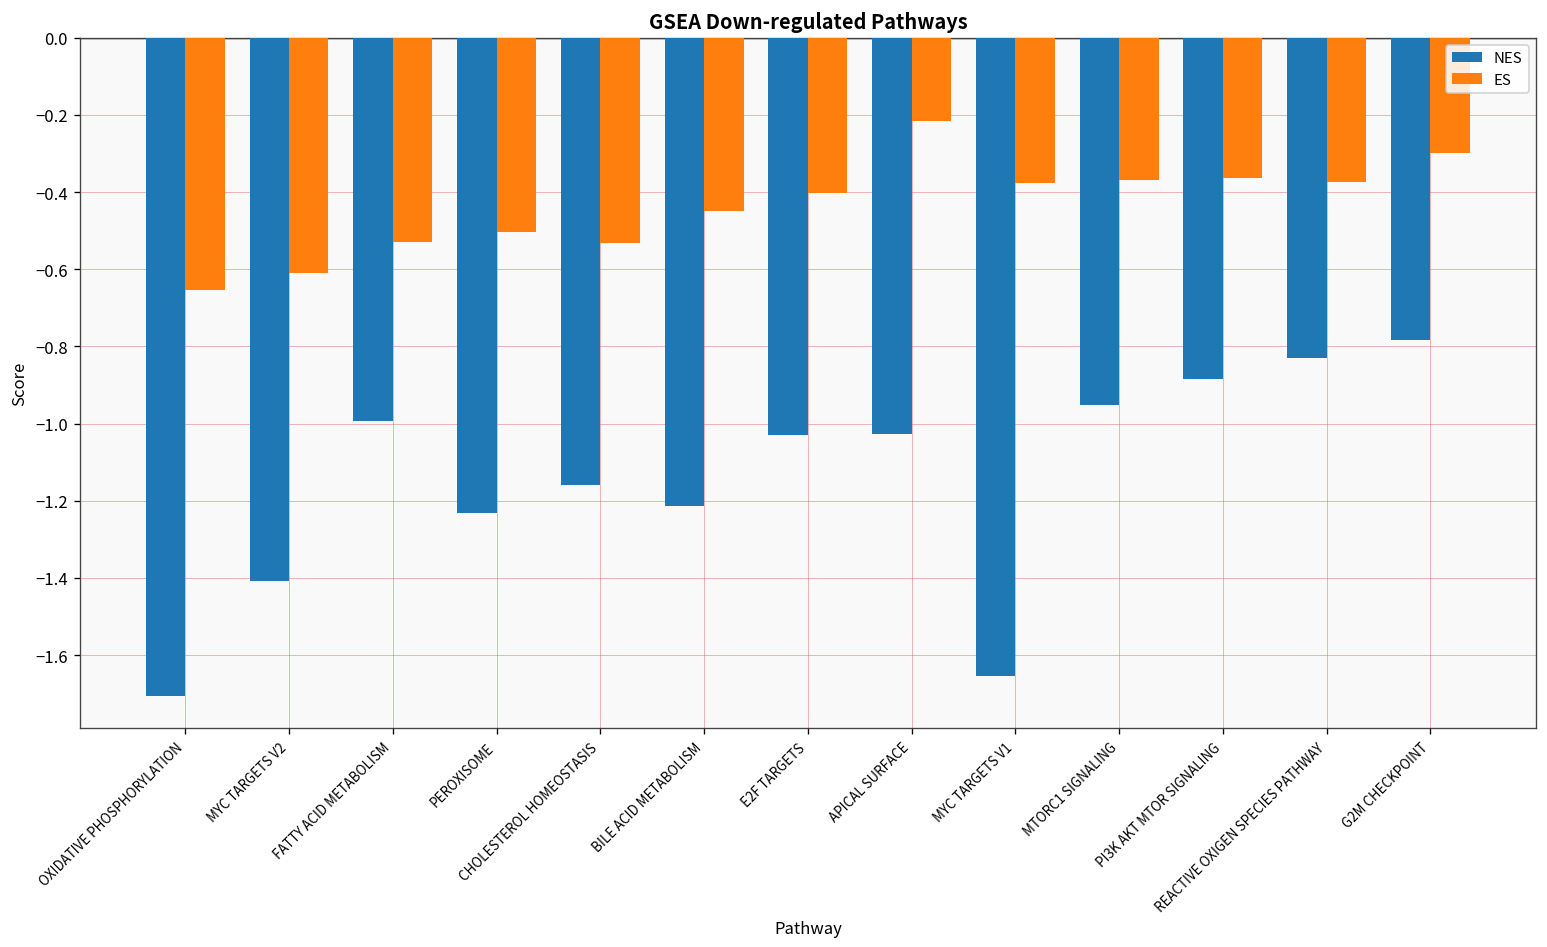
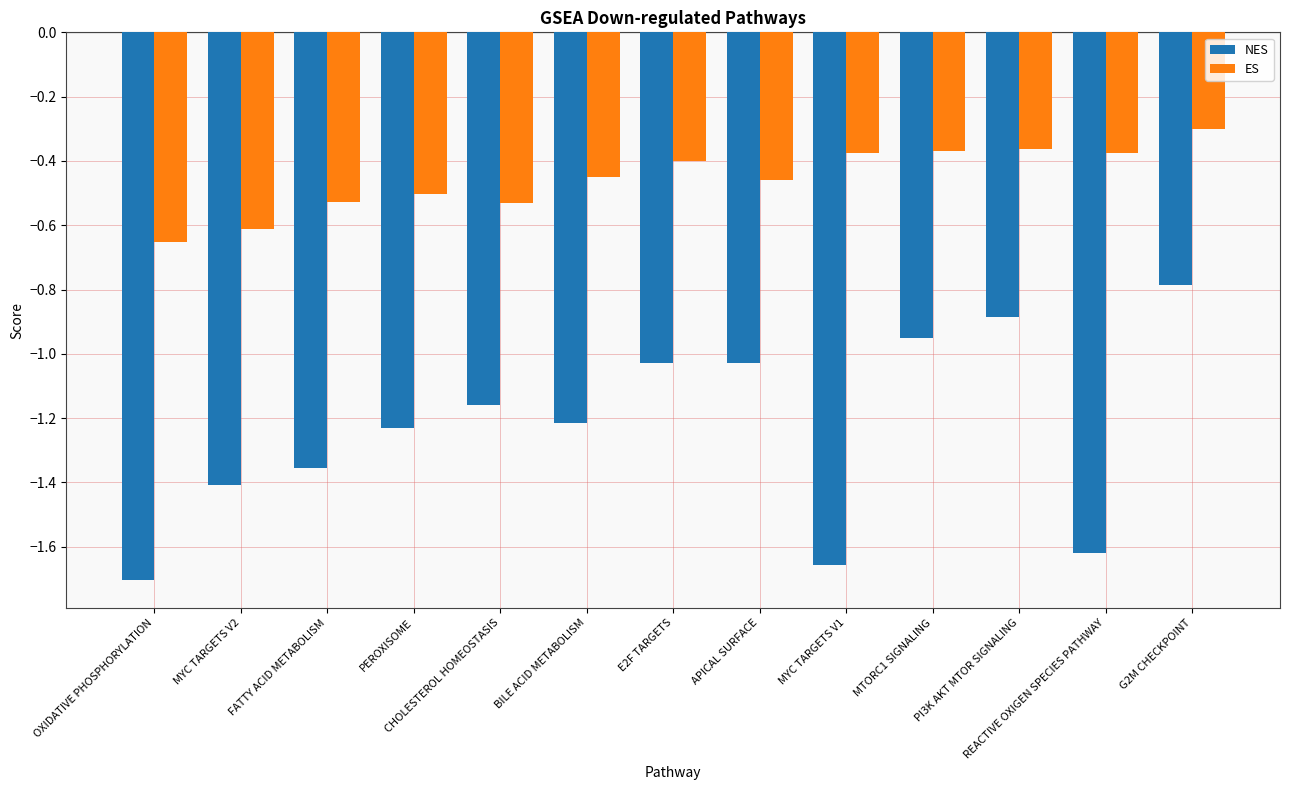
  {
    "NES": {
      "OXIDATIVE PHOSPHORYLATION": -1.70,
      "MYC TARGETS V2": -1.41,
-     "FATTY ACID METABOLISM": -0.99,
+     "FATTY ACID METABOLISM": -1.36,
      "PEROXISOME": -1.23,
      "CHOLESTEROL HOMEOSTASIS": -1.16,
      "BILE ACID METABOLISM": -1.21,
      "E2F TARGETS": -1.03,
      "APICAL SURFACE": -1.03,
      "MYC TARGETS V1": -1.66,
      "MTORC1 SIGNALING": -0.95,
      "PI3K AKT MTOR SIGNALING": -0.88,
-     "REACTIVE OXIGEN SPECIES PATHWAY": -0.83,
+     "REACTIVE OXIGEN SPECIES PATHWAY": -1.62,
      "G2M CHECKPOINT": -0.78
    },
    "ES": {
      "OXIDATIVE PHOSPHORYLATION": -0.65,
      "MYC TARGETS V2": -0.61,
      "FATTY ACID METABOLISM": -0.53,
      "PEROXISOME": -0.50,
      "CHOLESTEROL HOMEOSTASIS": -0.53,
      "BILE ACID METABOLISM": -0.45,
      "E2F TARGETS": -0.40,
-     "APICAL SURFACE": -0.22,
+     "APICAL SURFACE": -0.46,
      "MYC TARGETS V1": -0.38,
      "MTORC1 SIGNALING": -0.37,
      "PI3K AKT MTOR SIGNALING": -0.36,
      "REACTIVE OXIGEN SPECIES PATHWAY": -0.37,
      "G2M CHECKPOINT": -0.30
    }
  }
